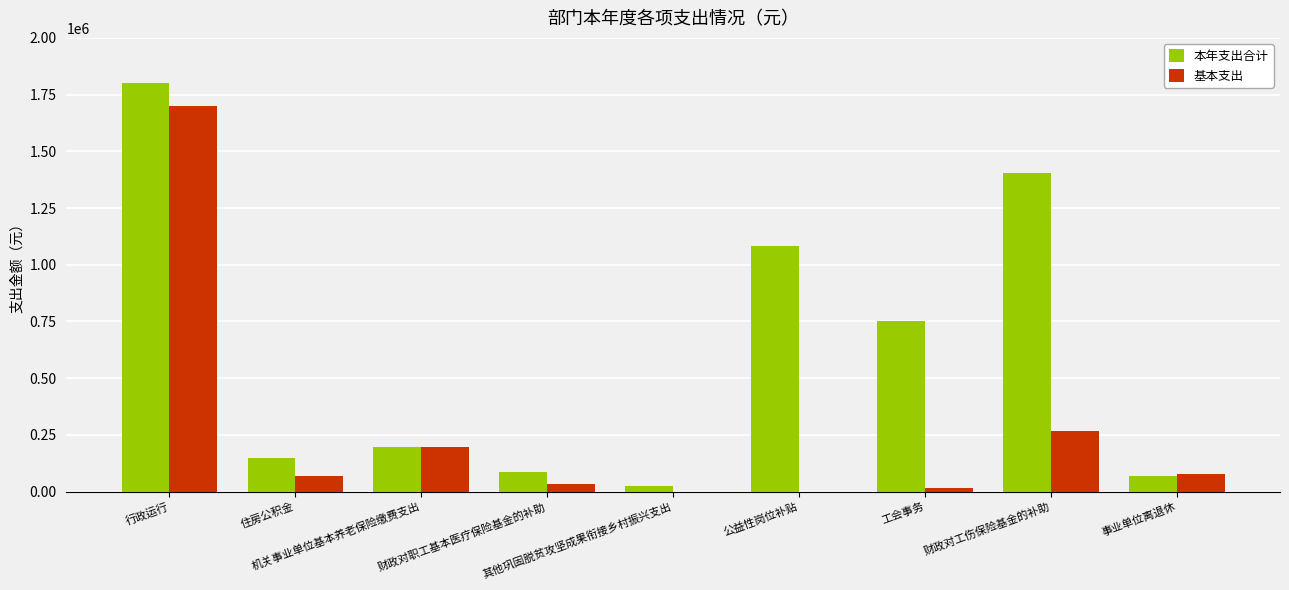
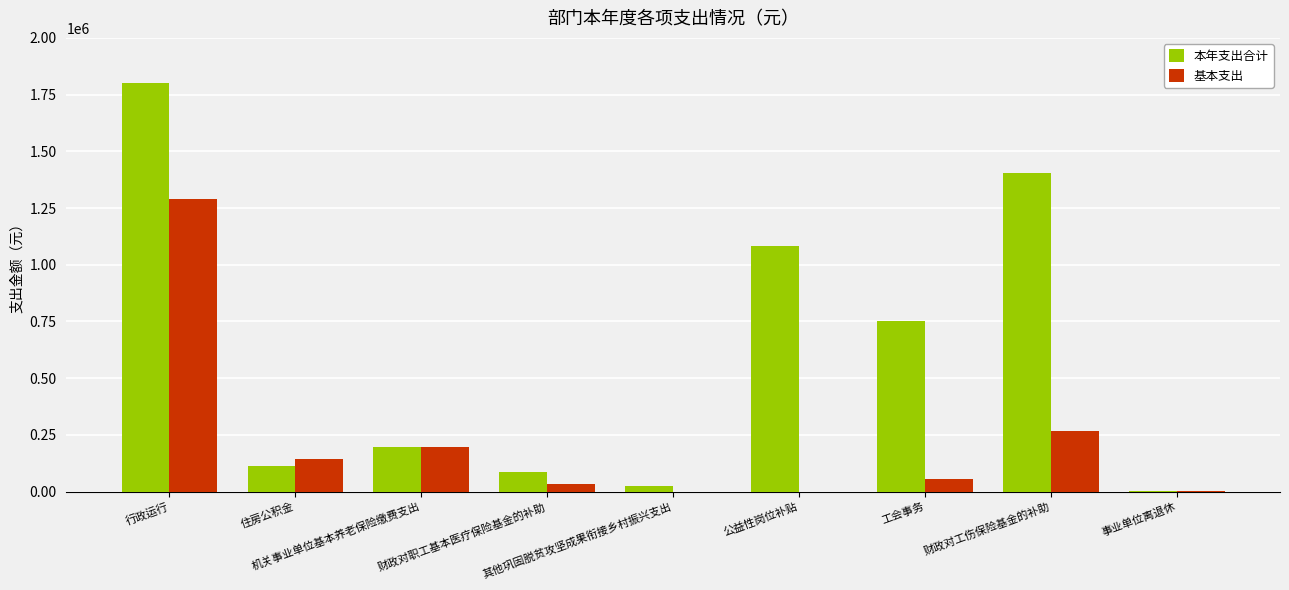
  {
    "本年支出合计": {
      "行政运行": 1800000,
-     "住房公积金": 150000,
+     "住房公积金": 110000,
      "机关事业单位基本养老保险缴费支出": 200000,
      "财政对职工基本医疗保险基金的补助": 90000,
      "其他巩固脱贫攻坚成果衔接乡村振兴支出": 30000,
      "公益性岗位补贴": 1080000,
      "工会事务": 750000,
      "财政对工伤保险基金的补助": 1400000,
-     "事业单位离退休": 70000
+     "事业单位离退休": 0
    },
    "基本支出": {
-     "行政运行": 1700000,
-     "住房公积金": 70000,
+     "行政运行": 1290000,
+     "住房公积金": 140000,
      "机关事业单位基本养老保险缴费支出": 200000,
      "财政对职工基本医疗保险基金的补助": 30000,
      "其他巩固脱贫攻坚成果衔接乡村振兴支出": 0,
      "公益性岗位补贴": 0,
-     "工会事务": 20000,
+     "工会事务": 60000,
      "财政对工伤保险基金的补助": 270000,
-     "事业单位离退休": 80000
+     "事业单位离退休": 0
    }
  }
